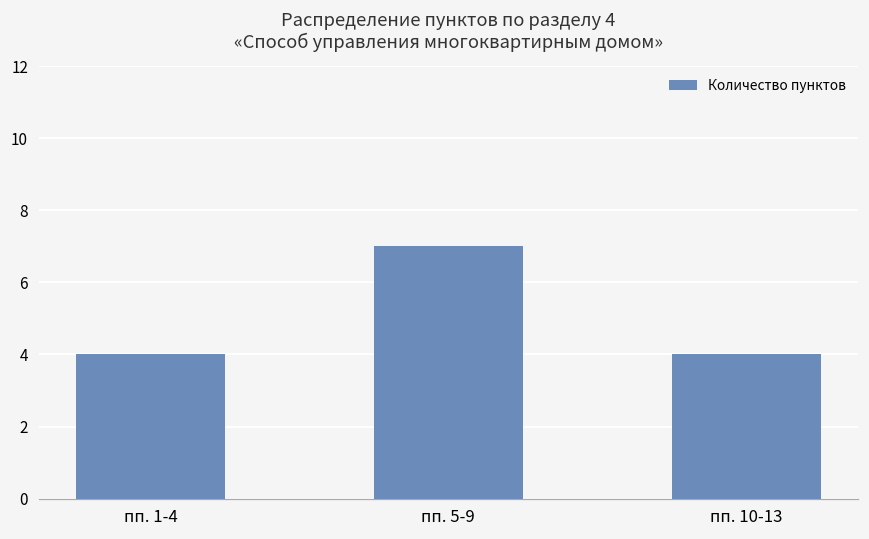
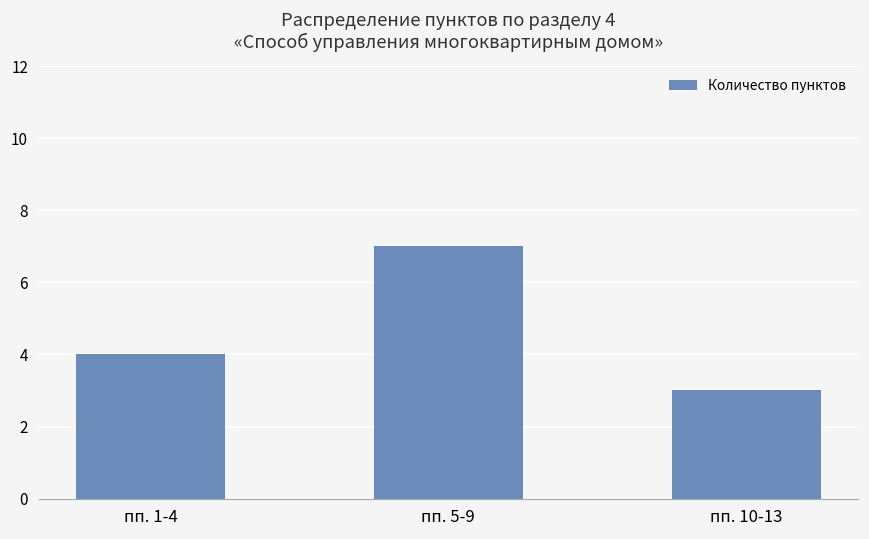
  {
    "пп. 1-4": 4,
    "пп. 5-9": 7,
-   "пп. 10-13": 4
+   "пп. 10-13": 3
  }
